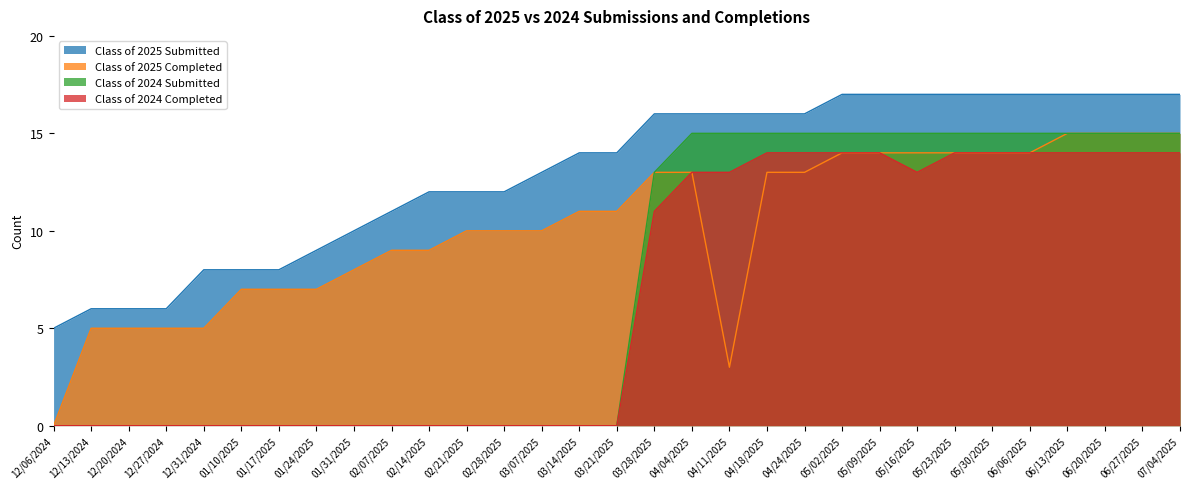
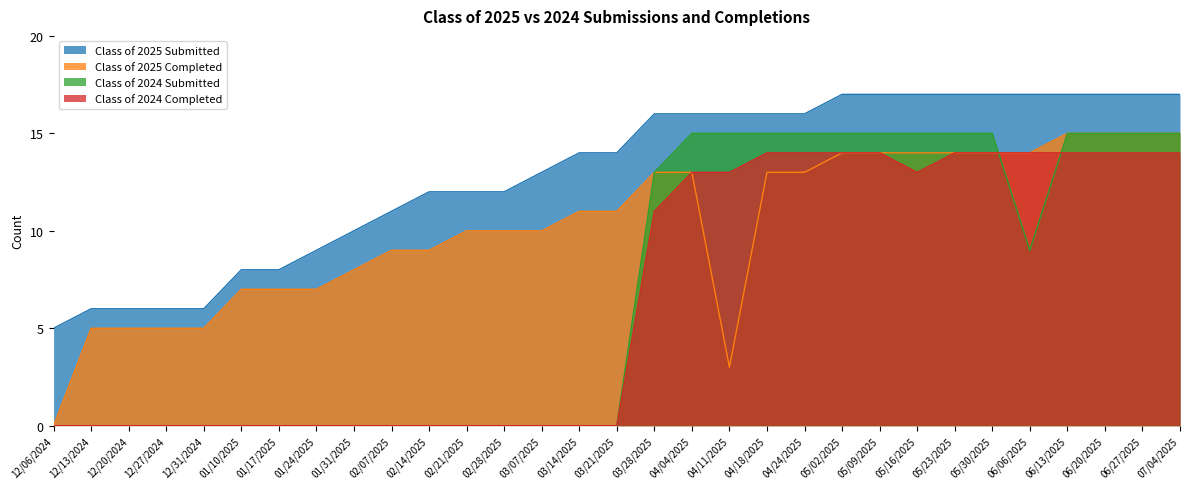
  {
    "Class of 2025 Submitted": {
      "12/06/2024": 5,
      "12/13/2024": 6,
      "12/20/2024": 6,
      "12/27/2024": 6,
-     "12/31/2024": 8,
+     "12/31/2024": 6,
      "01/10/2025": 8,
      "01/17/2025": 8,
      "01/24/2025": 9,
      "01/31/2025": 10,
      "02/07/2025": 11,
      "02/14/2025": 12,
      "02/21/2025": 12,
      "02/28/2025": 12,
      "03/07/2025": 13,
      "03/14/2025": 14,
      "03/21/2025": 14,
      "03/28/2025": 16,
      "04/04/2025": 16,
      "04/11/2025": 16,
      "04/18/2025": 16,
      "04/24/2025": 16,
      "05/02/2025": 17,
      "05/09/2025": 17,
      "05/16/2025": 17,
      "05/23/2025": 17,
      "05/30/2025": 17,
      "06/06/2025": 17,
      "06/13/2025": 17,
      "06/20/2025": 17,
      "06/27/2025": 17,
      "07/04/2025": 17
    },
    "Class of 2025 Completed": {
      "12/13/2024": 5,
      "12/20/2024": 5,
      "12/27/2024": 5,
      "12/31/2024": 5,
      "01/10/2025": 7,
      "01/17/2025": 7,
      "01/24/2025": 7,
      "01/31/2025": 8,
      "02/07/2025": 9,
      "02/14/2025": 9,
      "02/21/2025": 10,
      "02/28/2025": 10,
      "03/07/2025": 10,
      "03/14/2025": 11,
      "03/21/2025": 11,
      "04/11/2025": 3,
      "04/18/2025": 13,
      "04/24/2025": 13,
      "05/16/2025": 14
    },
    "Class of 2024 Submitted": {
      "04/04/2025": 15,
      "04/11/2025": 15,
      "04/18/2025": 15,
      "04/24/2025": 15,
      "05/02/2025": 15,
      "05/09/2025": 15,
      "05/16/2025": 15,
      "05/23/2025": 15,
      "05/30/2025": 15,
-     "06/06/2025": 15
+     "06/06/2025": 9
    },
    "Class of 2024 Completed": {
      "03/28/2025": 11,
      "04/11/2025": 13,
      "04/18/2025": 14,
      "04/24/2025": 14,
      "05/16/2025": 13,
      "06/13/2025": 14,
      "06/20/2025": 14,
      "06/27/2025": 14,
      "07/04/2025": 14
    }
  }
